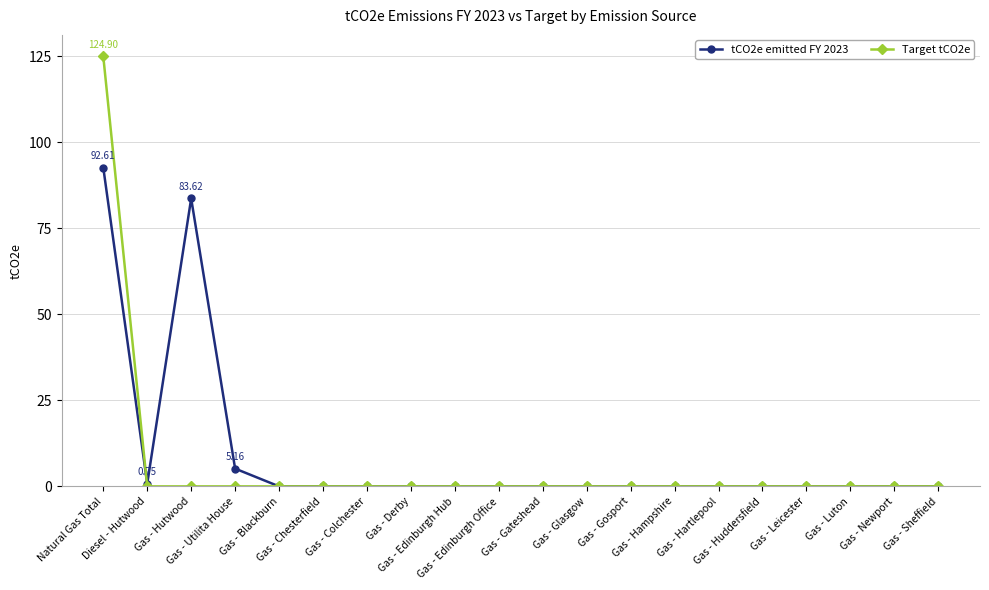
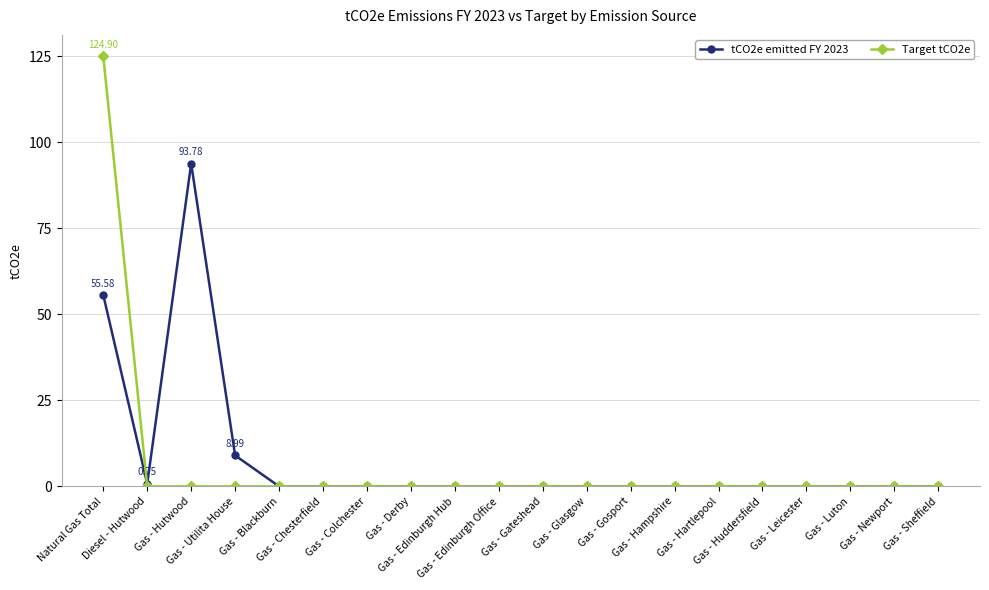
  {
    "tCO2e emitted FY 2023": {
-     "Natural Gas Total": 92.61,
+     "Natural Gas Total": 55.58,
      "Diesel - Hutwood": 0.75,
-     "Gas - Hutwood": 83.62,
-     "Gas - Utilita House": 5.16
+     "Gas - Hutwood": 93.78,
+     "Gas - Utilita House": 8.99
    },
    "Target tCO2e": {
      "Natural Gas Total": 124.90
    }
  }
